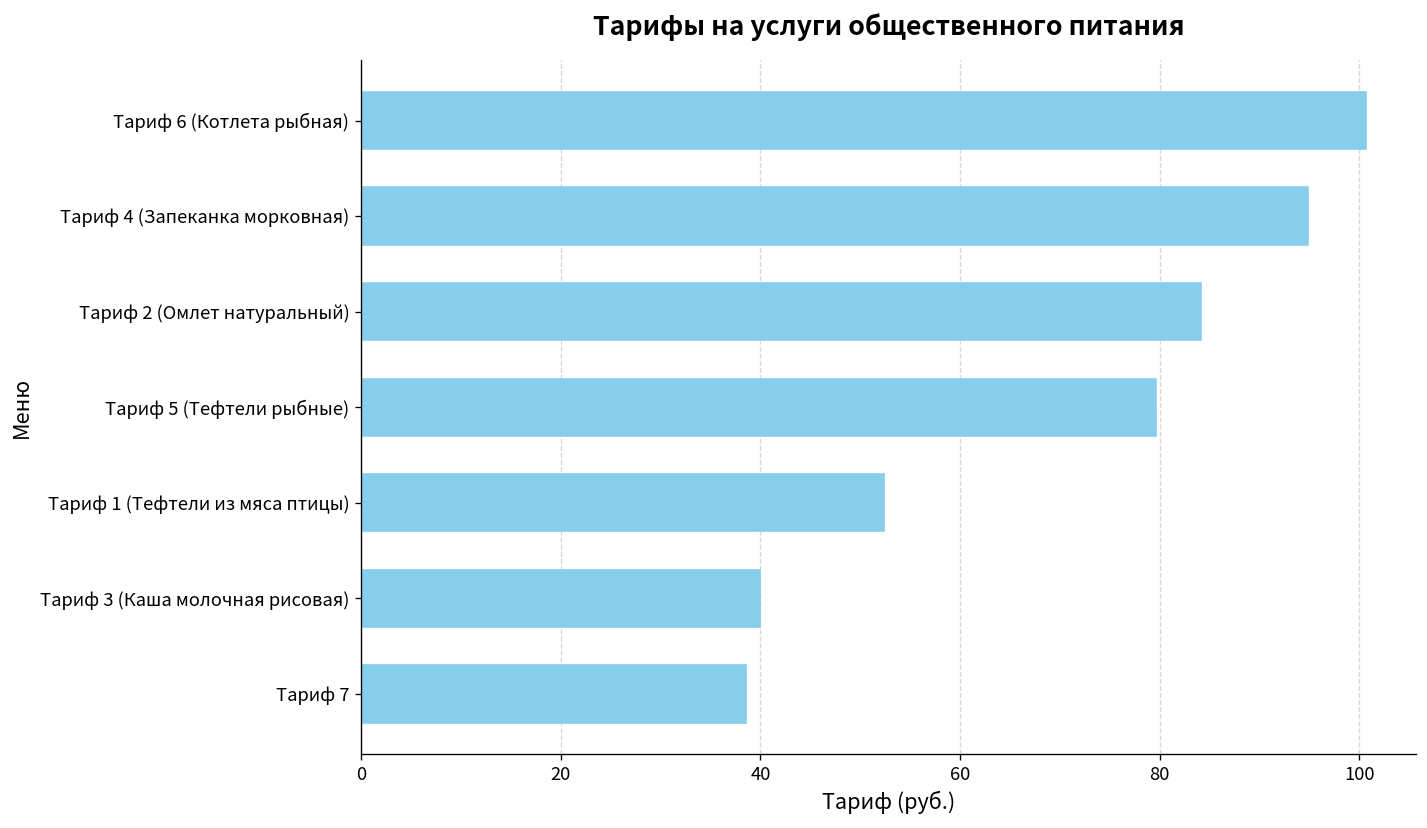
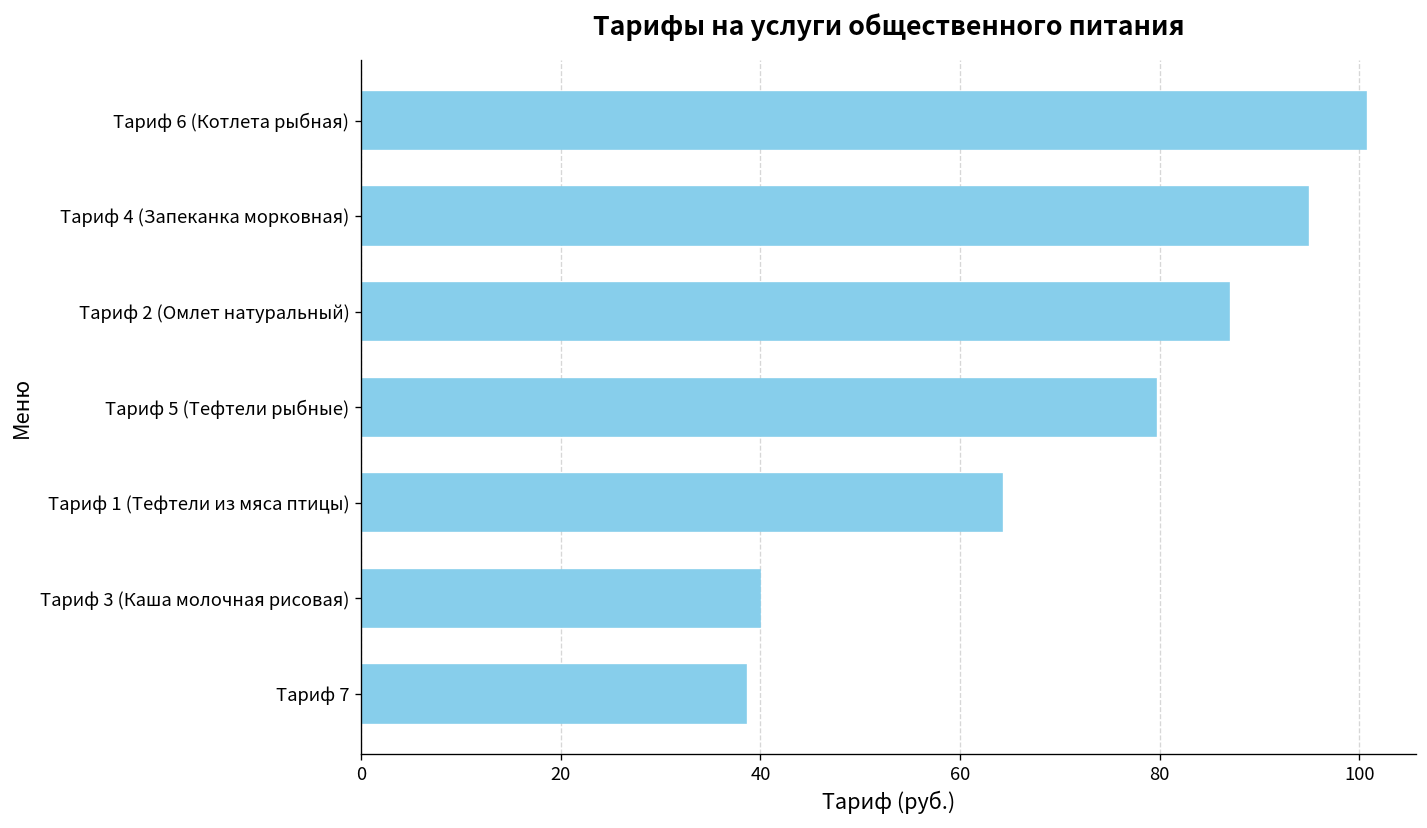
  {
    "Тариф 6 (Котлета рыбная)": 101,
    "Тариф 4 (Запеканка морковная)": 95,
-   "Тариф 2 (Омлет натуральный)": 84,
+   "Тариф 2 (Омлет натуральный)": 87,
    "Тариф 5 (Тефтели рыбные)": 80,
-   "Тариф 1 (Тефтели из мяса птицы)": 52,
+   "Тариф 1 (Тефтели из мяса птицы)": 64,
    "Тариф 3 (Каша молочная рисовая)": 40,
    "Тариф 7": 39
  }
